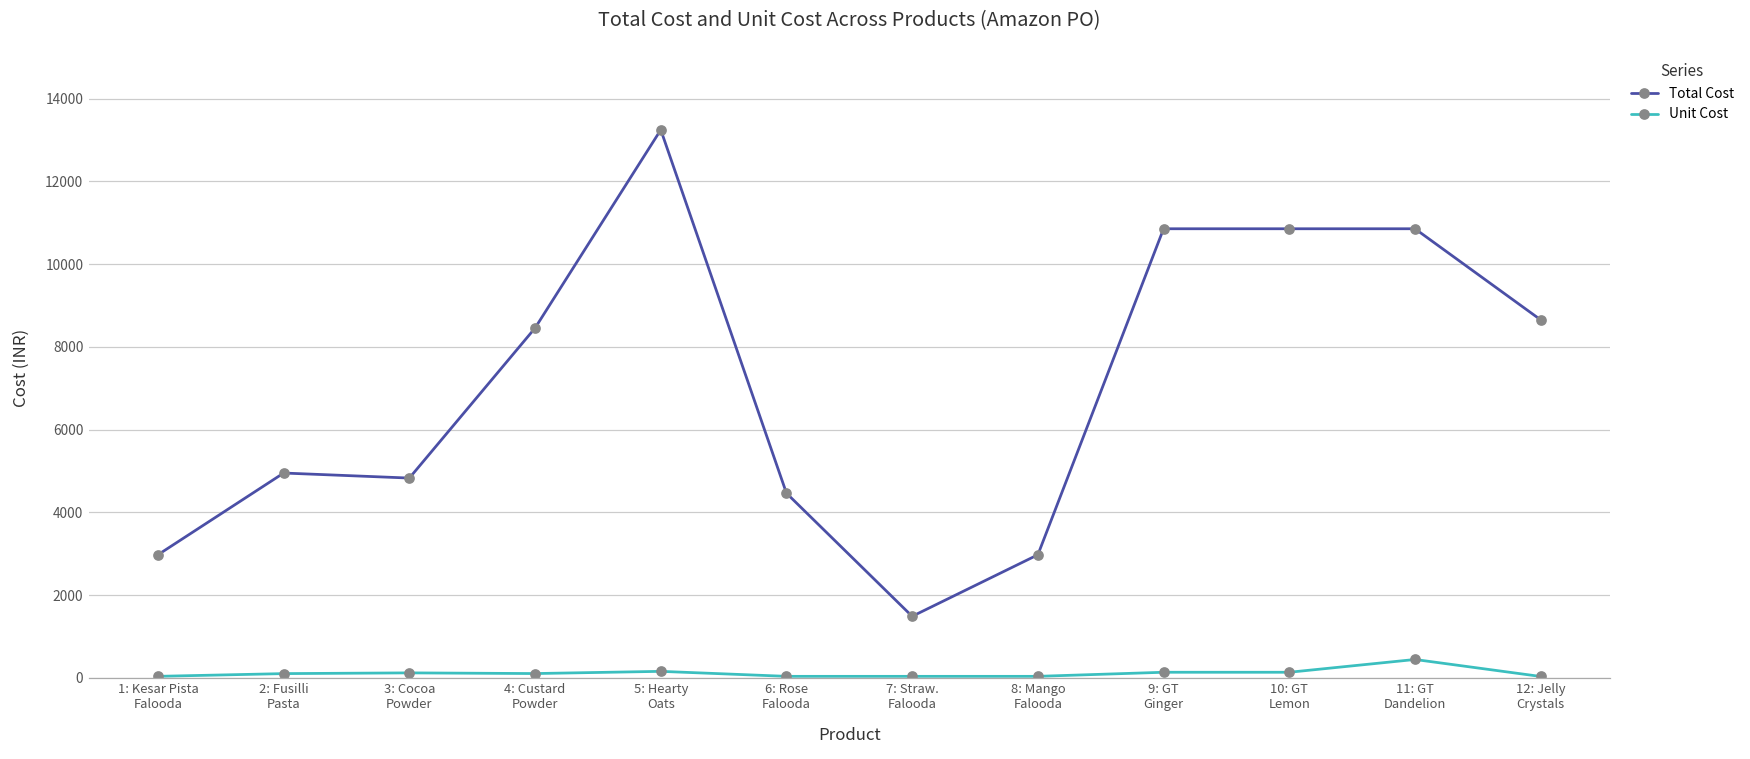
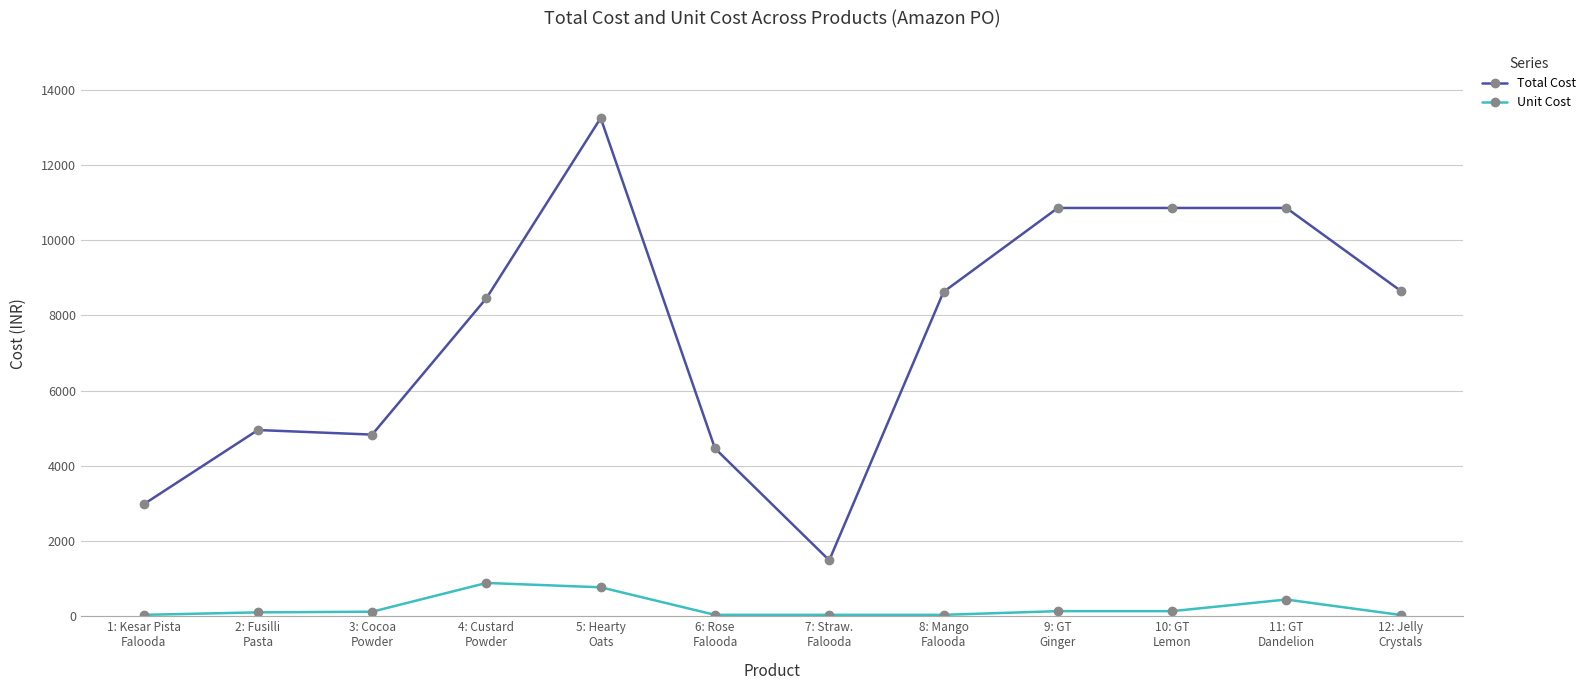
  {
    "Total Cost": {
      "1: Kesar Pista Falooda": 3000,
      "2: Fusilli Pasta": 5000,
      "3: Cocoa Powder": 4800,
      "4: Custard Powder": 8500,
      "5: Hearty Oats": 13200,
      "6: Rose Falooda": 4500,
      "7: Straw. Falooda": 1500,
-     "8: Mango Falooda": 3000,
+     "8: Mango Falooda": 8600,
      "9: GT Ginger": 10900,
      "10: GT Lemon": 10900,
      "11: GT Dandelion": 10900,
      "12: Jelly Crystals": 8700
    },
    "Unit Cost": {
      "1: Kesar Pista Falooda": 0,
      "2: Fusilli Pasta": 100,
      "3: Cocoa Powder": 100,
-     "4: Custard Powder": 100,
-     "5: Hearty Oats": 200,
+     "4: Custard Powder": 900,
+     "5: Hearty Oats": 800,
      "6: Rose Falooda": 0,
      "7: Straw. Falooda": 0,
      "8: Mango Falooda": 0,
      "9: GT Ginger": 100,
      "10: GT Lemon": 100,
      "11: GT Dandelion": 400,
      "12: Jelly Crystals": 0
    }
  }
